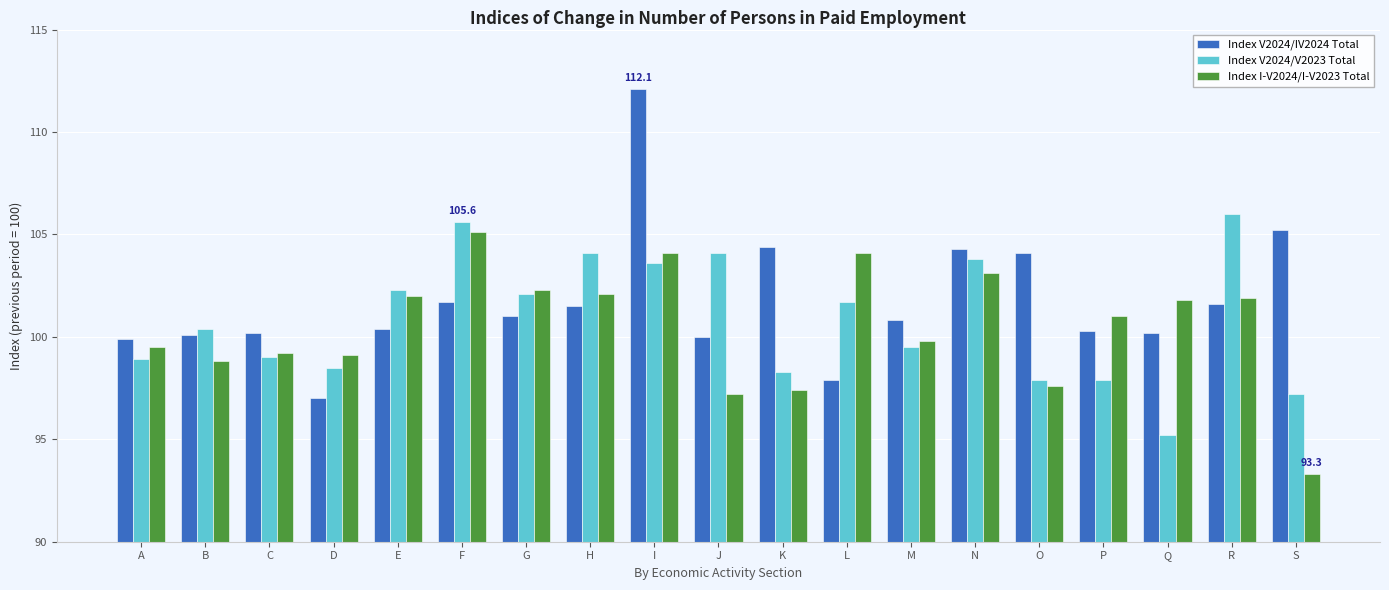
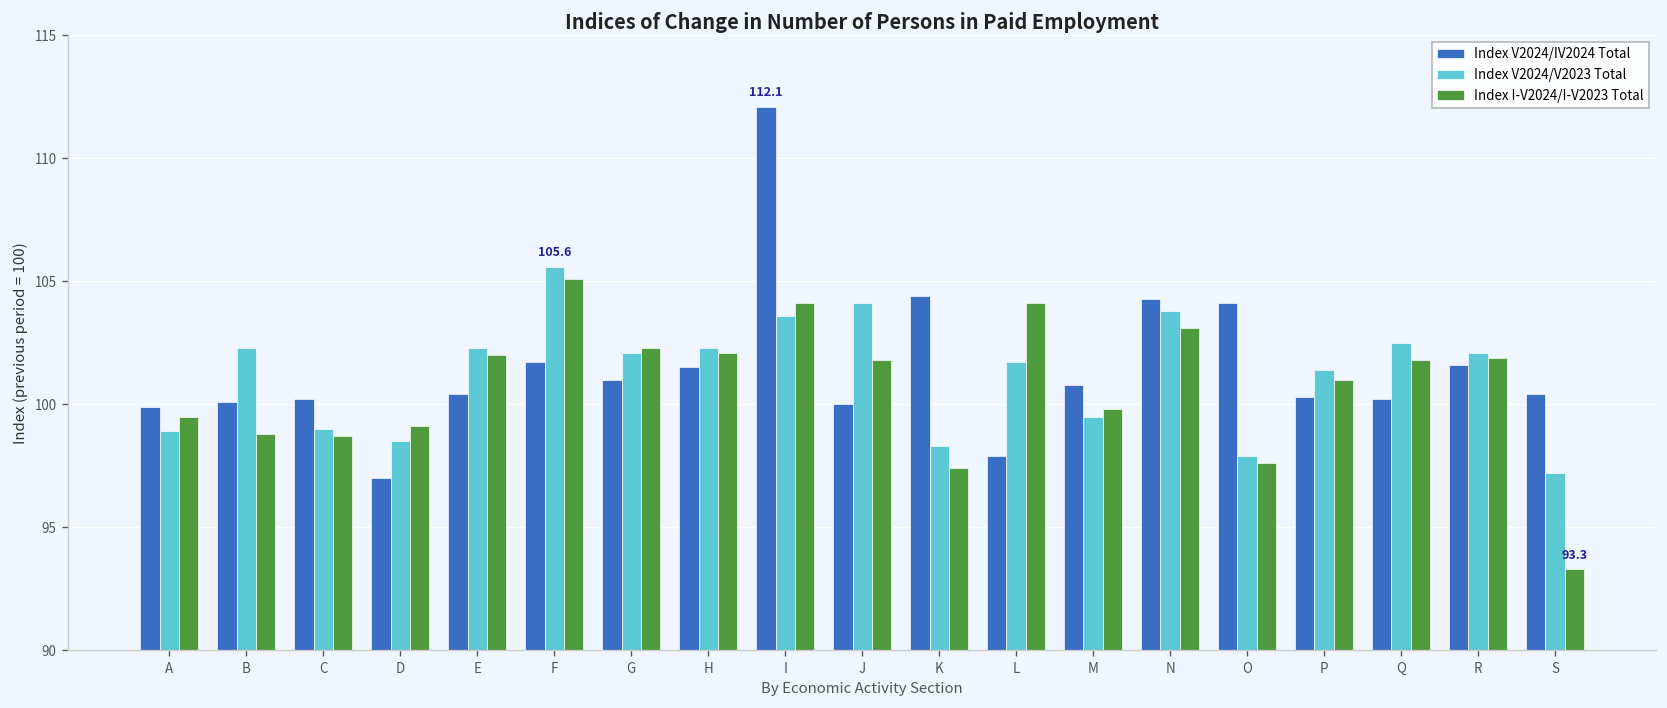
  {
    "Index V2024/IV2024 Total": {
      "A": 99.9,
      "B": 100.1,
      "C": 100.2,
      "D": 97.0,
      "E": 100.4,
      "F": 101.7,
      "G": 101.0,
      "H": 101.5,
      "J": 100.0,
      "K": 104.4,
      "L": 97.9,
      "M": 100.8,
      "N": 104.3,
      "O": 104.1,
      "P": 100.3,
      "Q": 100.2,
      "R": 101.6,
-     "S": 105.2
+     "S": 100.4
    },
    "Index V2024/V2023 Total": {
      "A": 98.9,
-     "B": 100.4,
+     "B": 102.3,
      "C": 99.0,
      "D": 98.5,
      "E": 102.3,
      "G": 102.1,
-     "H": 104.1,
+     "H": 102.3,
      "I": 103.6,
      "J": 104.1,
      "K": 98.3,
      "L": 101.7,
      "M": 99.5,
      "N": 103.8,
      "O": 97.9,
-     "P": 97.9,
-     "Q": 95.2,
-     "R": 106.0,
+     "P": 101.4,
+     "Q": 102.5,
+     "R": 102.1,
      "S": 97.2
    },
    "Index I-V2024/I-V2023 Total": {
      "A": 99.5,
      "B": 98.8,
-     "C": 99.2,
+     "C": 98.7,
      "D": 99.1,
      "E": 102.0,
      "F": 105.1,
      "G": 102.3,
      "H": 102.1,
      "I": 104.1,
-     "J": 97.2,
+     "J": 101.8,
      "K": 97.4,
      "L": 104.1,
      "M": 99.8,
      "N": 103.1,
      "O": 97.6,
      "P": 101.0,
      "Q": 101.8,
      "R": 101.9
    }
  }
